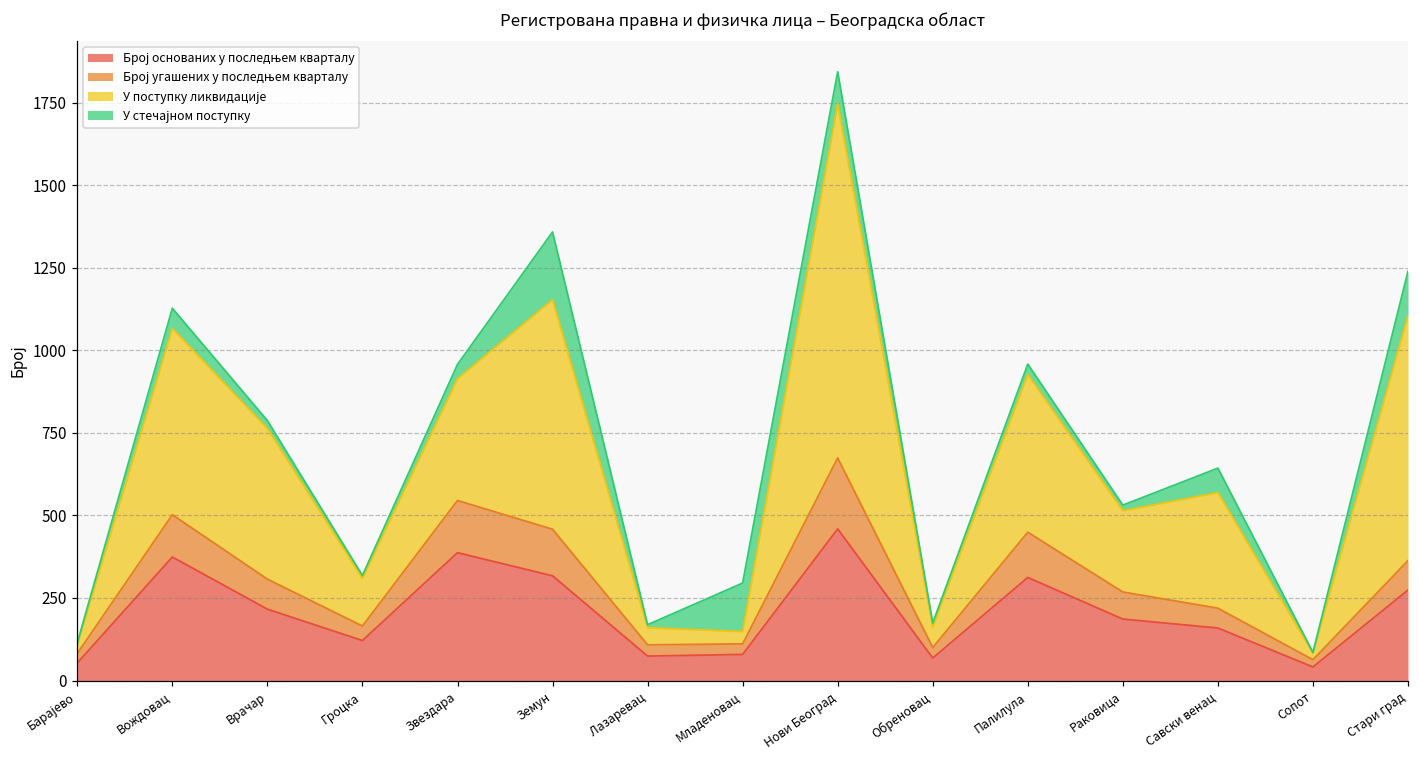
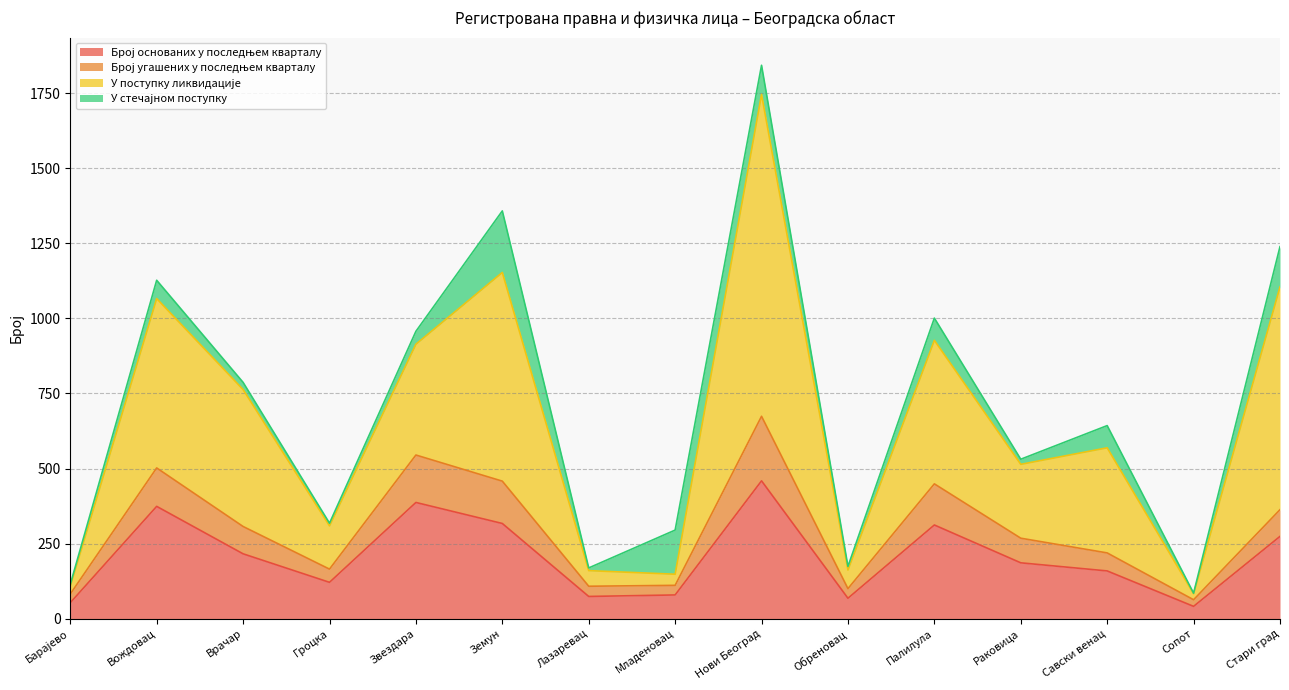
  {
    "У поступку ликвидације": {
      "Вождовац": 560,
      "Врачар": 460,
      "Гроцка": 140,
      "Звездара": 370,
      "Земун": 700,
      "Лазаревац": 50,
      "Младеновац": 40,
      "Нови Београд": 1070,
      "Обреновац": 60,
      "Палилула": 480,
      "Раковица": 250,
      "Савски венац": 350,
      "Стари град": 740
    },
    "У стечајном поступку": {
      "Вождовац": 60,
      "Врачар": 20,
      "Гроцка": 10,
      "Звездара": 40,
      "Земун": 210,
      "Лазаревац": 10,
      "Младеновац": 150,
      "Нови Београд": 100,
      "Обреновац": 10,
-     "Палилула": 30,
+     "Палилула": 70,
      "Раковица": 20,
      "Савски венац": 70,
      "Стари град": 130
    }
  }
